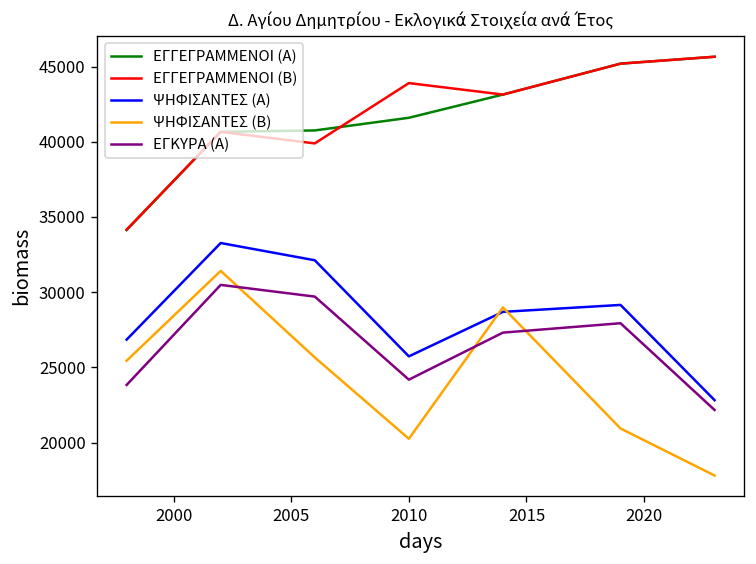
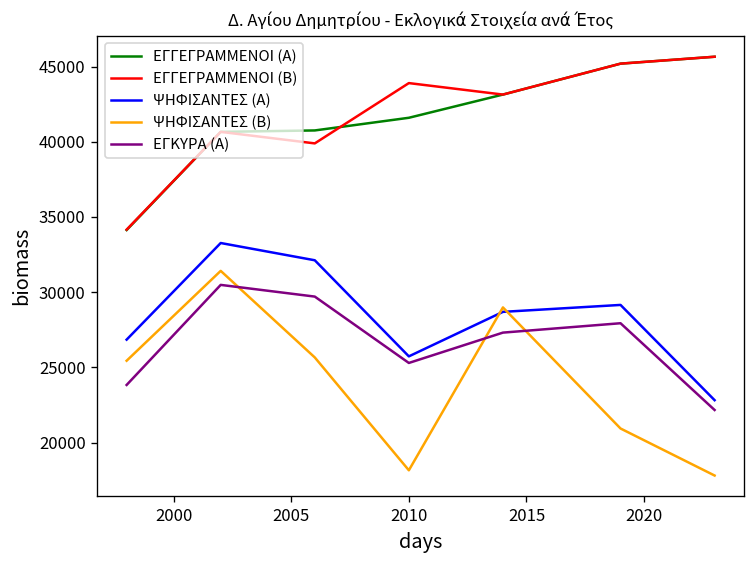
  {
    "ΕΓΓΕΓΡΑΜΜΕΝΟΙ (Α)": {
      "2010": 41600
    },
    "ΕΓΓΕΓΡΑΜΜΕΝΟΙ (Β)": {
      "2010": 43900
    },
    "ΨΗΦΙΣΑΝΤΕΣ (Α)": {
      "2010": 25700
    },
    "ΨΗΦΙΣΑΝΤΕΣ (Β)": {
-     "2010": 20300
+     "2010": 18200
    },
    "ΕΓΚΥΡΑ (Α)": {
-     "2010": 24200
+     "2010": 25300
    }
  }
